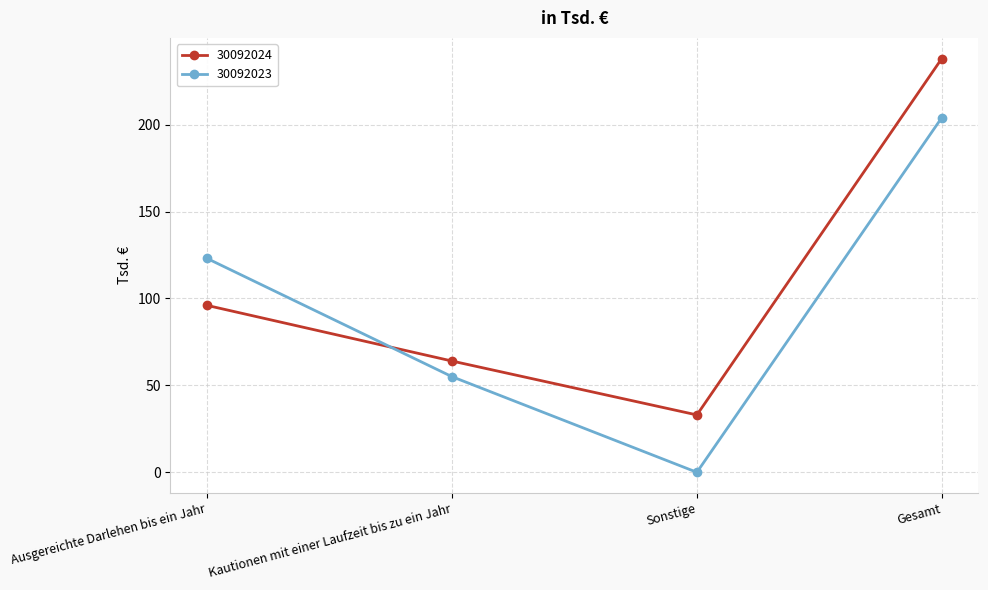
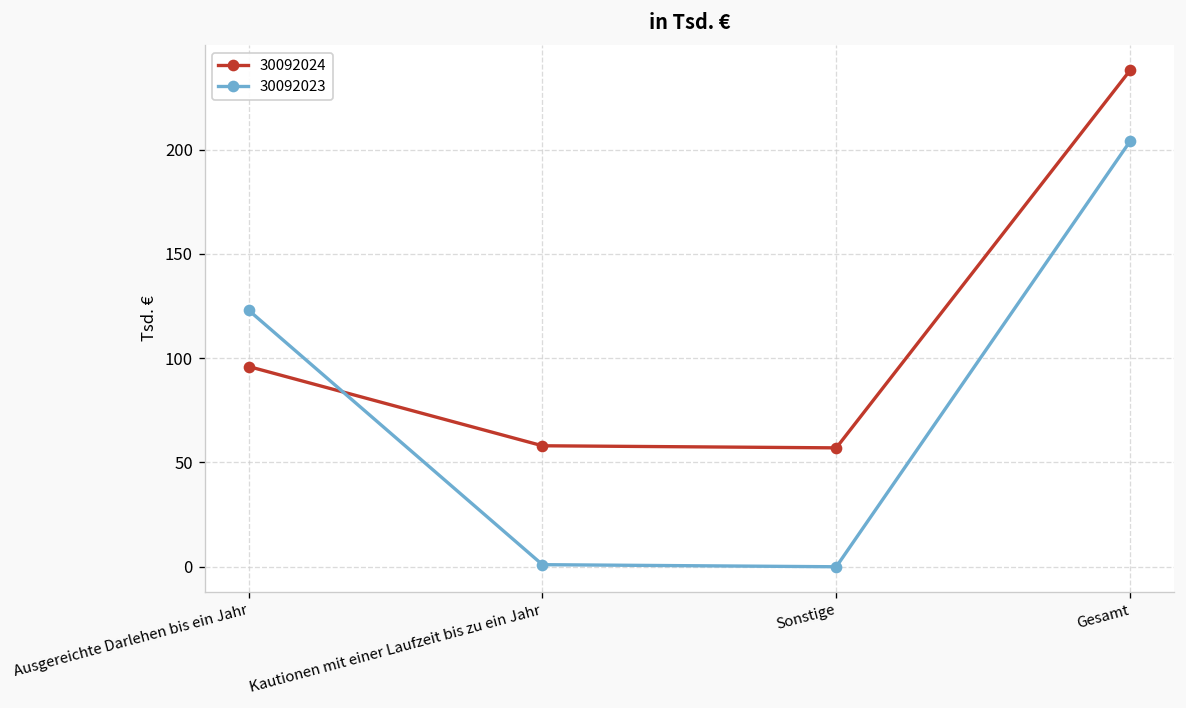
  {
    "30092024": {
      "Ausgereichte Darlehen bis ein Jahr": 96,
-     "Kautionen mit einer Laufzeit bis zu ein Jahr": 64,
-     "Sonstige": 33,
+     "Kautionen mit einer Laufzeit bis zu ein Jahr": 58,
+     "Sonstige": 57,
      "Gesamt": 238
    },
    "30092023": {
      "Ausgereichte Darlehen bis ein Jahr": 123,
-     "Kautionen mit einer Laufzeit bis zu ein Jahr": 55,
+     "Kautionen mit einer Laufzeit bis zu ein Jahr": 1,
      "Sonstige": 0,
      "Gesamt": 204
    }
  }
